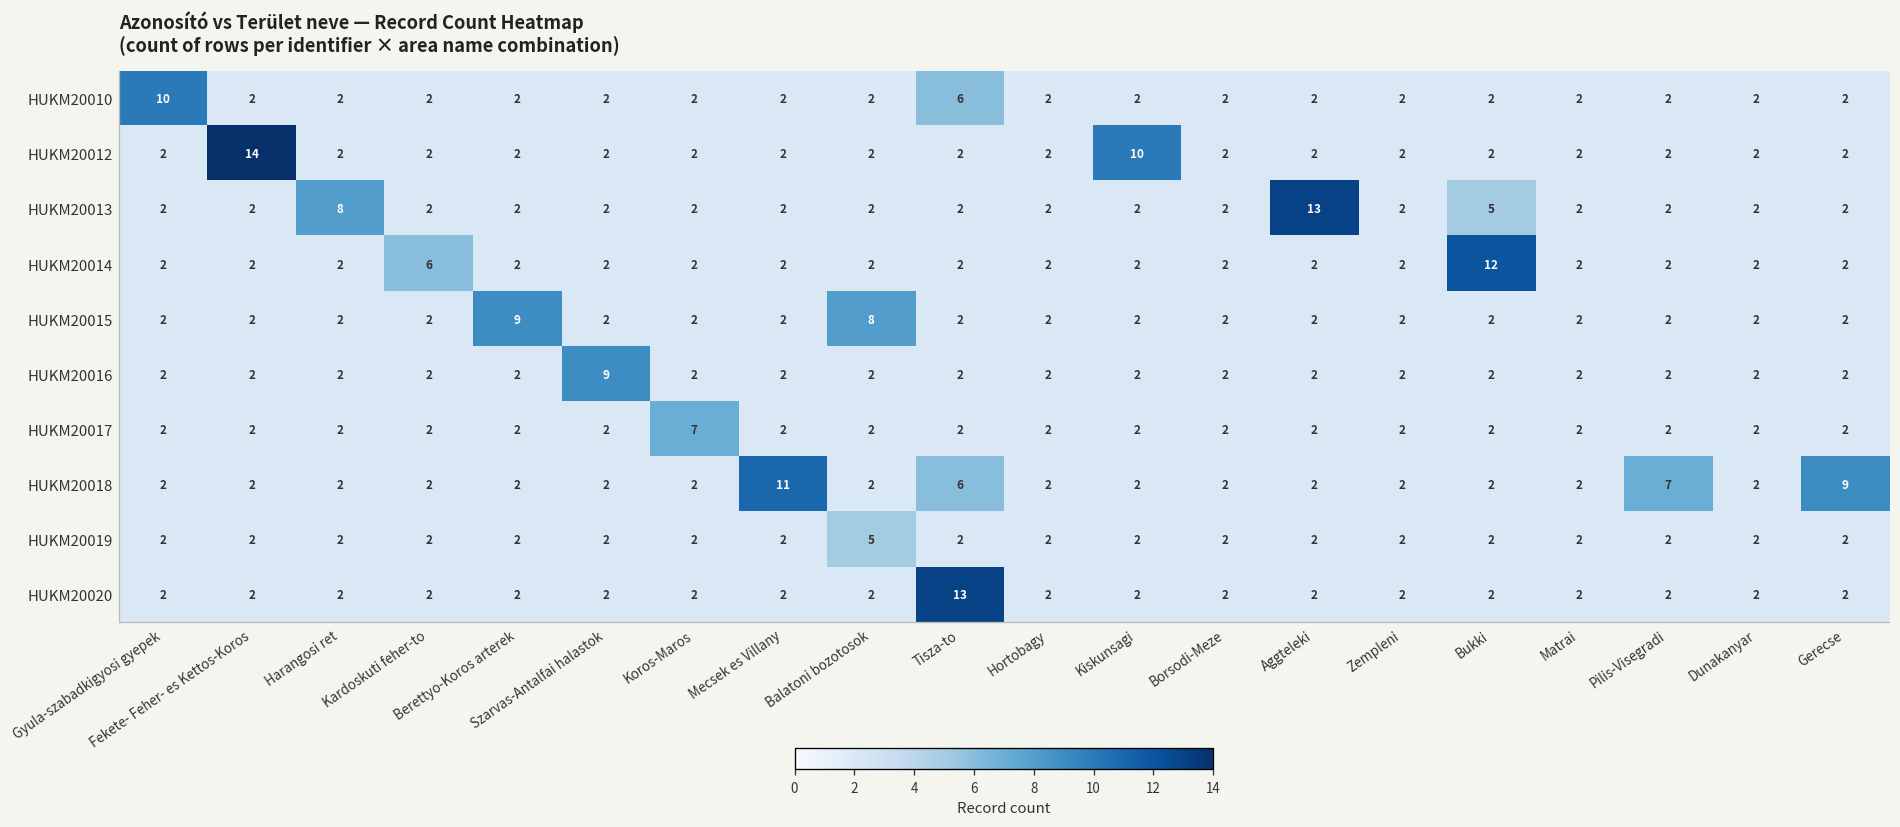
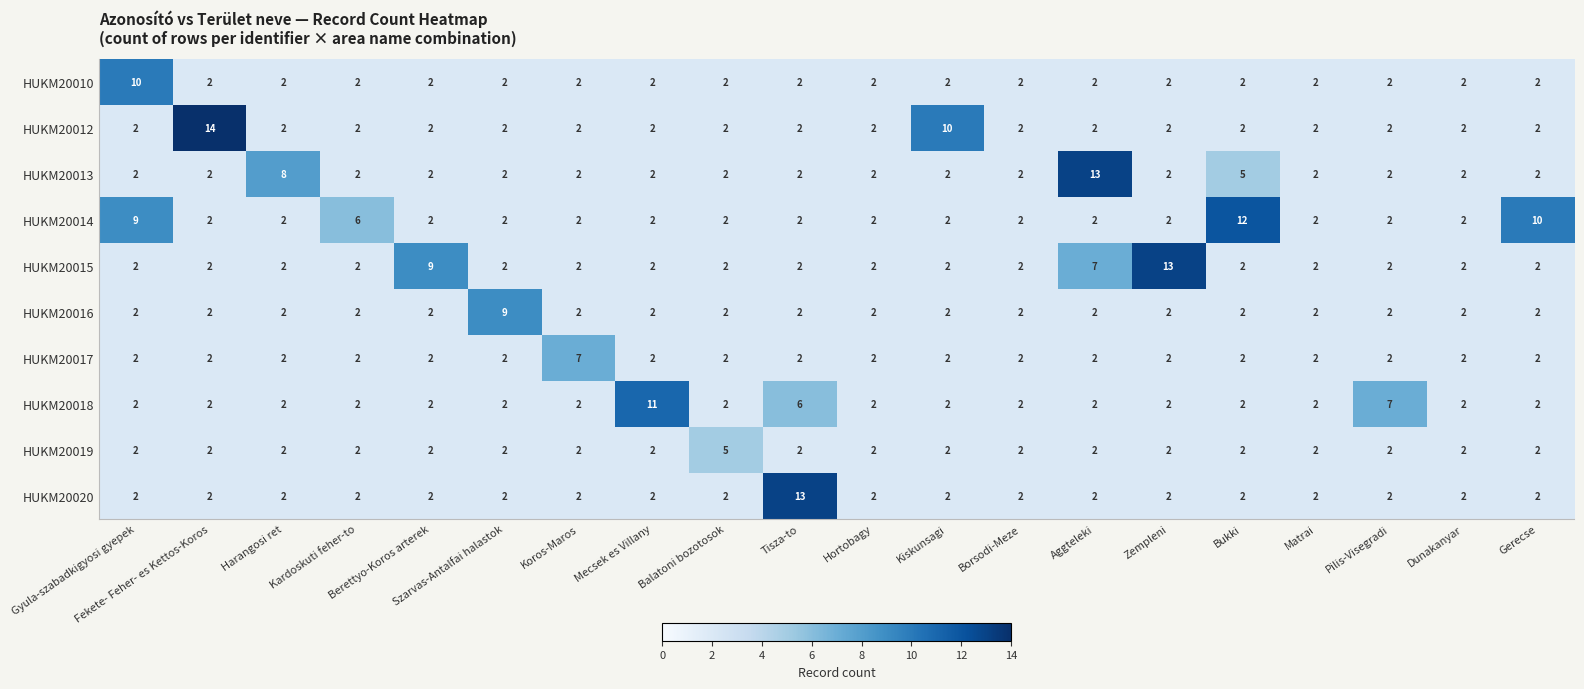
  {
    "HUKM20010": {
      "Gyula-szabadkigyosi gyepek": 10,
      "Fekete- Feher- es Kettos-Koros": 2,
      "Harangosi ret": 2,
      "Kardoskuti feher-to": 2,
      "Berettyo-Koros arterek": 2,
      "Szarvas-Antalfai halastok": 2,
      "Koros-Maros": 2,
      "Mecsek es Villany": 2,
      "Balatoni bozotosok": 2,
-     "Tisza-to": 6,
+     "Tisza-to": 2,
      "Hortobagy": 2,
      "Kiskunsagi": 2,
      "Borsodi-Meze": 2,
      "Aggteleki": 2,
      "Zempleni": 2,
      "Bukki": 2,
      "Matrai": 2,
      "Pilis-Visegradi": 2,
      "Dunakanyar": 2,
      "Gerecse": 2
    },
    "HUKM20012": {
      "Gyula-szabadkigyosi gyepek": 2,
      "Fekete- Feher- es Kettos-Koros": 14,
      "Harangosi ret": 2,
      "Kardoskuti feher-to": 2,
      "Berettyo-Koros arterek": 2,
      "Szarvas-Antalfai halastok": 2,
      "Koros-Maros": 2,
      "Mecsek es Villany": 2,
      "Balatoni bozotosok": 2,
      "Tisza-to": 2,
      "Hortobagy": 2,
      "Kiskunsagi": 10,
      "Borsodi-Meze": 2,
      "Aggteleki": 2,
      "Zempleni": 2,
      "Bukki": 2,
      "Matrai": 2,
      "Pilis-Visegradi": 2,
      "Dunakanyar": 2,
      "Gerecse": 2
    },
    "HUKM20013": {
      "Gyula-szabadkigyosi gyepek": 2,
      "Fekete- Feher- es Kettos-Koros": 2,
      "Harangosi ret": 8,
      "Kardoskuti feher-to": 2,
      "Berettyo-Koros arterek": 2,
      "Szarvas-Antalfai halastok": 2,
      "Koros-Maros": 2,
      "Mecsek es Villany": 2,
      "Balatoni bozotosok": 2,
      "Tisza-to": 2,
      "Hortobagy": 2,
      "Kiskunsagi": 2,
      "Borsodi-Meze": 2,
      "Aggteleki": 13,
      "Zempleni": 2,
      "Bukki": 5,
      "Matrai": 2,
      "Pilis-Visegradi": 2,
      "Dunakanyar": 2,
      "Gerecse": 2
    },
    "HUKM20014": {
-     "Gyula-szabadkigyosi gyepek": 2,
+     "Gyula-szabadkigyosi gyepek": 9,
      "Fekete- Feher- es Kettos-Koros": 2,
      "Harangosi ret": 2,
      "Kardoskuti feher-to": 6,
      "Berettyo-Koros arterek": 2,
      "Szarvas-Antalfai halastok": 2,
      "Koros-Maros": 2,
      "Mecsek es Villany": 2,
      "Balatoni bozotosok": 2,
      "Tisza-to": 2,
      "Hortobagy": 2,
      "Kiskunsagi": 2,
      "Borsodi-Meze": 2,
      "Aggteleki": 2,
      "Zempleni": 2,
      "Bukki": 12,
      "Matrai": 2,
      "Pilis-Visegradi": 2,
      "Dunakanyar": 2,
-     "Gerecse": 2
+     "Gerecse": 10
    },
    "HUKM20015": {
      "Gyula-szabadkigyosi gyepek": 2,
      "Fekete- Feher- es Kettos-Koros": 2,
      "Harangosi ret": 2,
      "Kardoskuti feher-to": 2,
      "Berettyo-Koros arterek": 9,
      "Szarvas-Antalfai halastok": 2,
      "Koros-Maros": 2,
      "Mecsek es Villany": 2,
-     "Balatoni bozotosok": 8,
+     "Balatoni bozotosok": 2,
      "Tisza-to": 2,
      "Hortobagy": 2,
      "Kiskunsagi": 2,
      "Borsodi-Meze": 2,
-     "Aggteleki": 2,
-     "Zempleni": 2,
+     "Aggteleki": 7,
+     "Zempleni": 13,
      "Bukki": 2,
      "Matrai": 2,
      "Pilis-Visegradi": 2,
      "Dunakanyar": 2,
      "Gerecse": 2
    },
    "HUKM20016": {
      "Gyula-szabadkigyosi gyepek": 2,
      "Fekete- Feher- es Kettos-Koros": 2,
      "Harangosi ret": 2,
      "Kardoskuti feher-to": 2,
      "Berettyo-Koros arterek": 2,
      "Szarvas-Antalfai halastok": 9,
      "Koros-Maros": 2,
      "Mecsek es Villany": 2,
      "Balatoni bozotosok": 2,
      "Tisza-to": 2,
      "Hortobagy": 2,
      "Kiskunsagi": 2,
      "Borsodi-Meze": 2,
      "Aggteleki": 2,
      "Zempleni": 2,
      "Bukki": 2,
      "Matrai": 2,
      "Pilis-Visegradi": 2,
      "Dunakanyar": 2,
      "Gerecse": 2
    },
    "HUKM20017": {
      "Gyula-szabadkigyosi gyepek": 2,
      "Fekete- Feher- es Kettos-Koros": 2,
      "Harangosi ret": 2,
      "Kardoskuti feher-to": 2,
      "Berettyo-Koros arterek": 2,
      "Szarvas-Antalfai halastok": 2,
      "Koros-Maros": 7,
      "Mecsek es Villany": 2,
      "Balatoni bozotosok": 2,
      "Tisza-to": 2,
      "Hortobagy": 2,
      "Kiskunsagi": 2,
      "Borsodi-Meze": 2,
      "Aggteleki": 2,
      "Zempleni": 2,
      "Bukki": 2,
      "Matrai": 2,
      "Pilis-Visegradi": 2,
      "Dunakanyar": 2,
      "Gerecse": 2
    },
    "HUKM20018": {
      "Gyula-szabadkigyosi gyepek": 2,
      "Fekete- Feher- es Kettos-Koros": 2,
      "Harangosi ret": 2,
      "Kardoskuti feher-to": 2,
      "Berettyo-Koros arterek": 2,
      "Szarvas-Antalfai halastok": 2,
      "Koros-Maros": 2,
      "Mecsek es Villany": 11,
      "Balatoni bozotosok": 2,
      "Tisza-to": 6,
      "Hortobagy": 2,
      "Kiskunsagi": 2,
      "Borsodi-Meze": 2,
      "Aggteleki": 2,
      "Zempleni": 2,
      "Bukki": 2,
      "Matrai": 2,
      "Pilis-Visegradi": 7,
      "Dunakanyar": 2,
-     "Gerecse": 9
+     "Gerecse": 2
    },
    "HUKM20019": {
      "Gyula-szabadkigyosi gyepek": 2,
      "Fekete- Feher- es Kettos-Koros": 2,
      "Harangosi ret": 2,
      "Kardoskuti feher-to": 2,
      "Berettyo-Koros arterek": 2,
      "Szarvas-Antalfai halastok": 2,
      "Koros-Maros": 2,
      "Mecsek es Villany": 2,
      "Balatoni bozotosok": 5,
      "Tisza-to": 2,
      "Hortobagy": 2,
      "Kiskunsagi": 2,
      "Borsodi-Meze": 2,
      "Aggteleki": 2,
      "Zempleni": 2,
      "Bukki": 2,
      "Matrai": 2,
      "Pilis-Visegradi": 2,
      "Dunakanyar": 2,
      "Gerecse": 2
    },
    "HUKM20020": {
      "Gyula-szabadkigyosi gyepek": 2,
      "Fekete- Feher- es Kettos-Koros": 2,
      "Harangosi ret": 2,
      "Kardoskuti feher-to": 2,
      "Berettyo-Koros arterek": 2,
      "Szarvas-Antalfai halastok": 2,
      "Koros-Maros": 2,
      "Mecsek es Villany": 2,
      "Balatoni bozotosok": 2,
      "Tisza-to": 13,
      "Hortobagy": 2,
      "Kiskunsagi": 2,
      "Borsodi-Meze": 2,
      "Aggteleki": 2,
      "Zempleni": 2,
      "Bukki": 2,
      "Matrai": 2,
      "Pilis-Visegradi": 2,
      "Dunakanyar": 2,
      "Gerecse": 2
    }
  }
